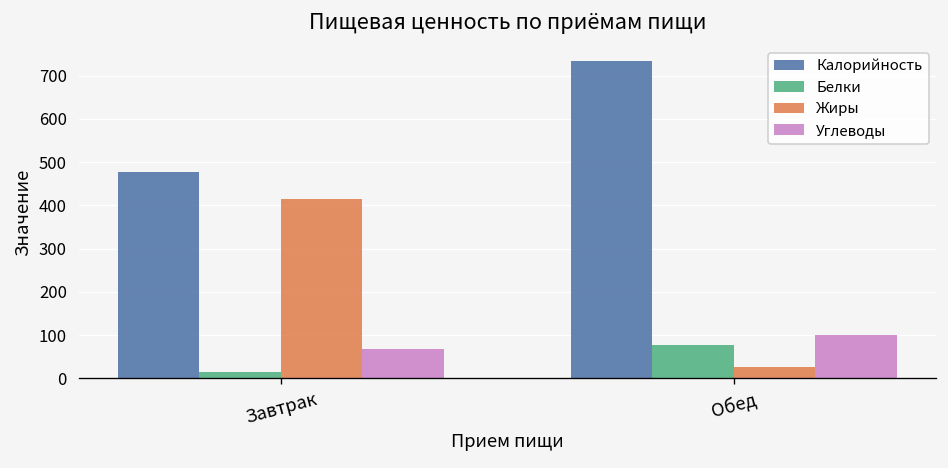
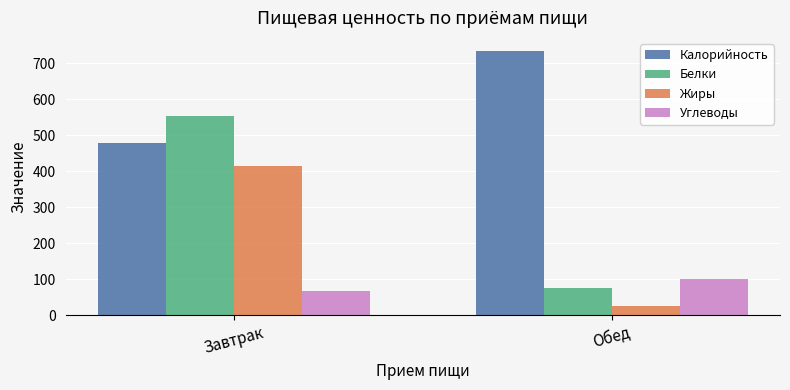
  {
    "Калорийность": {
      "Завтрак": 480,
      "Обед": 730
    },
    "Белки": {
-     "Завтрак": 20,
+     "Завтрак": 550,
      "Обед": 80
    },
    "Жиры": {
      "Завтрак": 420,
      "Обед": 30
    },
    "Углеводы": {
      "Завтрак": 70,
      "Обед": 100
    }
  }
